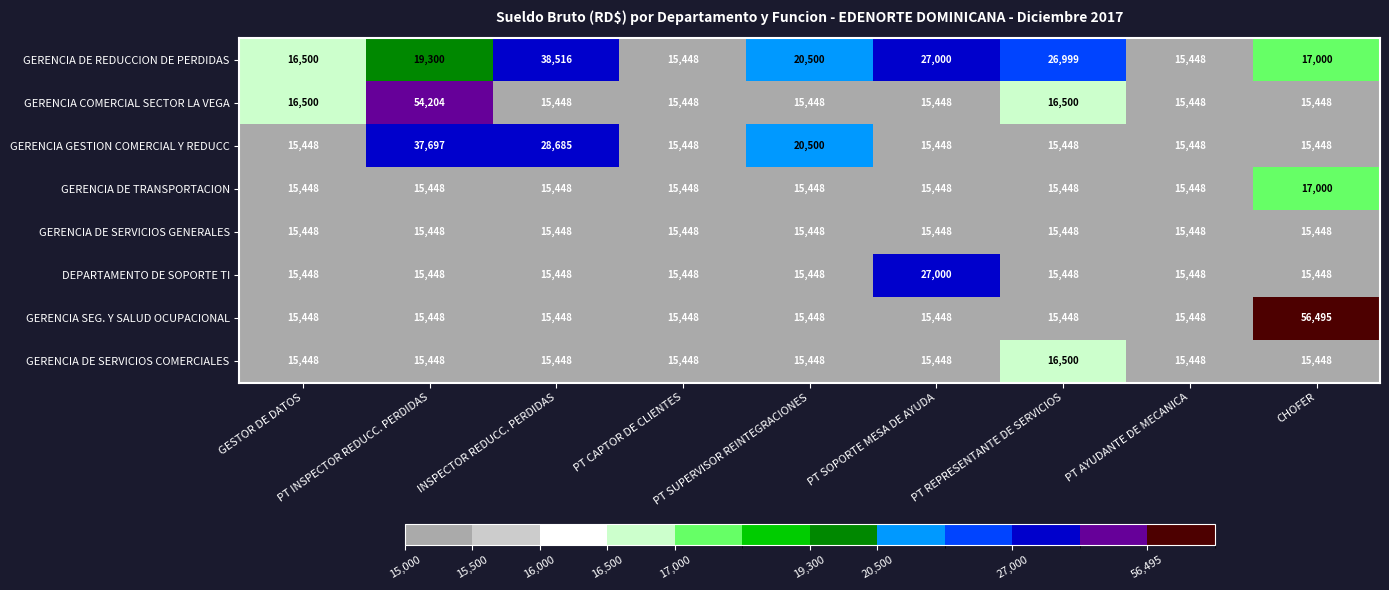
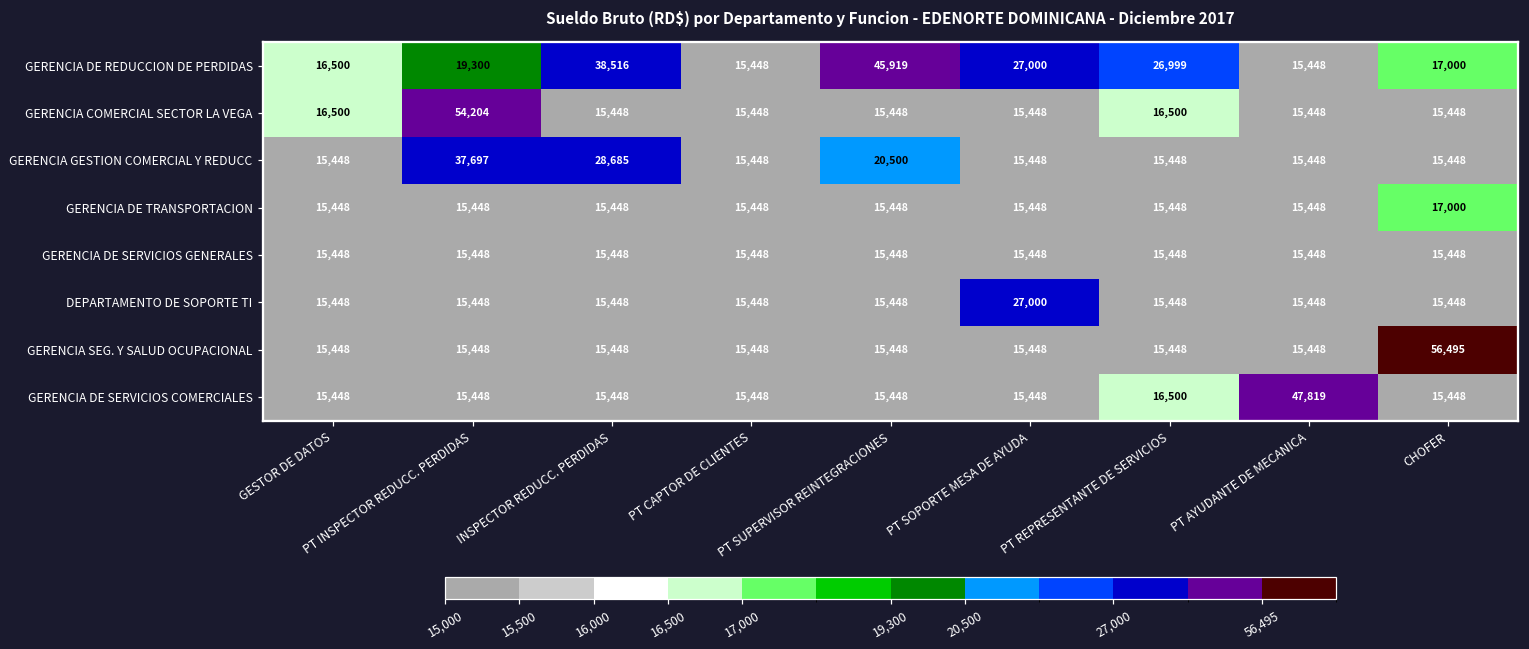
  {
    "GERENCIA DE REDUCCION DE PERDIDAS": {
      "GESTOR DE DATOS": "16,500",
      "PT INSPECTOR REDUCC. PERDIDAS": "19,300",
      "INSPECTOR REDUCC. PERDIDAS": "38,516",
      "PT CAPTOR DE CLIENTES": "15,448",
-     "PT SUPERVISOR REINTEGRACIONES": "20,500",
+     "PT SUPERVISOR REINTEGRACIONES": "45,919",
      "PT SOPORTE MESA DE AYUDA": "27,000",
      "PT REPRESENTANTE DE SERVICIOS": "26,999",
      "PT AYUDANTE DE MECANICA": "15,448",
      "CHOFER": "17,000"
    },
    "GERENCIA COMERCIAL SECTOR LA VEGA": {
      "GESTOR DE DATOS": "16,500",
      "PT INSPECTOR REDUCC. PERDIDAS": "54,204",
      "INSPECTOR REDUCC. PERDIDAS": "15,448",
      "PT CAPTOR DE CLIENTES": "15,448",
      "PT SUPERVISOR REINTEGRACIONES": "15,448",
      "PT SOPORTE MESA DE AYUDA": "15,448",
      "PT REPRESENTANTE DE SERVICIOS": "16,500",
      "PT AYUDANTE DE MECANICA": "15,448",
      "CHOFER": "15,448"
    },
    "GERENCIA GESTION COMERCIAL Y REDUCC": {
      "GESTOR DE DATOS": "15,448",
      "PT INSPECTOR REDUCC. PERDIDAS": "37,697",
      "INSPECTOR REDUCC. PERDIDAS": "28,685",
      "PT CAPTOR DE CLIENTES": "15,448",
      "PT SUPERVISOR REINTEGRACIONES": "20,500",
      "PT SOPORTE MESA DE AYUDA": "15,448",
      "PT REPRESENTANTE DE SERVICIOS": "15,448",
      "PT AYUDANTE DE MECANICA": "15,448",
      "CHOFER": "15,448"
    },
    "GERENCIA DE TRANSPORTACION": {
      "GESTOR DE DATOS": "15,448",
      "PT INSPECTOR REDUCC. PERDIDAS": "15,448",
      "INSPECTOR REDUCC. PERDIDAS": "15,448",
      "PT CAPTOR DE CLIENTES": "15,448",
      "PT SUPERVISOR REINTEGRACIONES": "15,448",
      "PT SOPORTE MESA DE AYUDA": "15,448",
      "PT REPRESENTANTE DE SERVICIOS": "15,448",
      "PT AYUDANTE DE MECANICA": "15,448",
      "CHOFER": "17,000"
    },
    "GERENCIA DE SERVICIOS GENERALES": {
      "GESTOR DE DATOS": "15,448",
      "PT INSPECTOR REDUCC. PERDIDAS": "15,448",
      "INSPECTOR REDUCC. PERDIDAS": "15,448",
      "PT CAPTOR DE CLIENTES": "15,448",
      "PT SUPERVISOR REINTEGRACIONES": "15,448",
      "PT SOPORTE MESA DE AYUDA": "15,448",
      "PT REPRESENTANTE DE SERVICIOS": "15,448",
      "PT AYUDANTE DE MECANICA": "15,448",
      "CHOFER": "15,448"
    },
    "DEPARTAMENTO DE SOPORTE TI": {
      "GESTOR DE DATOS": "15,448",
      "PT INSPECTOR REDUCC. PERDIDAS": "15,448",
      "INSPECTOR REDUCC. PERDIDAS": "15,448",
      "PT CAPTOR DE CLIENTES": "15,448",
      "PT SUPERVISOR REINTEGRACIONES": "15,448",
      "PT SOPORTE MESA DE AYUDA": "27,000",
      "PT REPRESENTANTE DE SERVICIOS": "15,448",
      "PT AYUDANTE DE MECANICA": "15,448",
      "CHOFER": "15,448"
    },
    "GERENCIA SEG. Y SALUD OCUPACIONAL": {
      "GESTOR DE DATOS": "15,448",
      "PT INSPECTOR REDUCC. PERDIDAS": "15,448",
      "INSPECTOR REDUCC. PERDIDAS": "15,448",
      "PT CAPTOR DE CLIENTES": "15,448",
      "PT SUPERVISOR REINTEGRACIONES": "15,448",
      "PT SOPORTE MESA DE AYUDA": "15,448",
      "PT REPRESENTANTE DE SERVICIOS": "15,448",
      "PT AYUDANTE DE MECANICA": "15,448",
      "CHOFER": "56,495"
    },
    "GERENCIA DE SERVICIOS COMERCIALES": {
      "GESTOR DE DATOS": "15,448",
      "PT INSPECTOR REDUCC. PERDIDAS": "15,448",
      "INSPECTOR REDUCC. PERDIDAS": "15,448",
      "PT CAPTOR DE CLIENTES": "15,448",
      "PT SUPERVISOR REINTEGRACIONES": "15,448",
      "PT SOPORTE MESA DE AYUDA": "15,448",
      "PT REPRESENTANTE DE SERVICIOS": "16,500",
-     "PT AYUDANTE DE MECANICA": "15,448",
+     "PT AYUDANTE DE MECANICA": "47,819",
      "CHOFER": "15,448"
    }
  }
